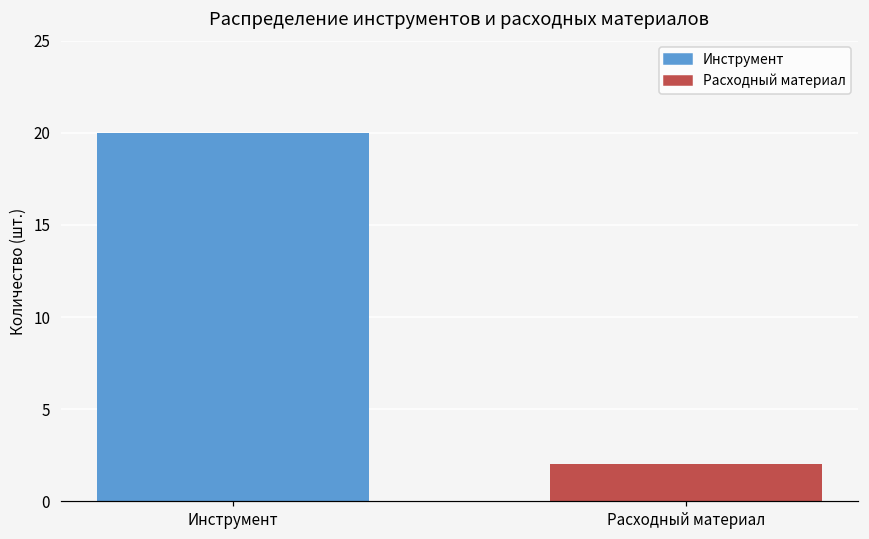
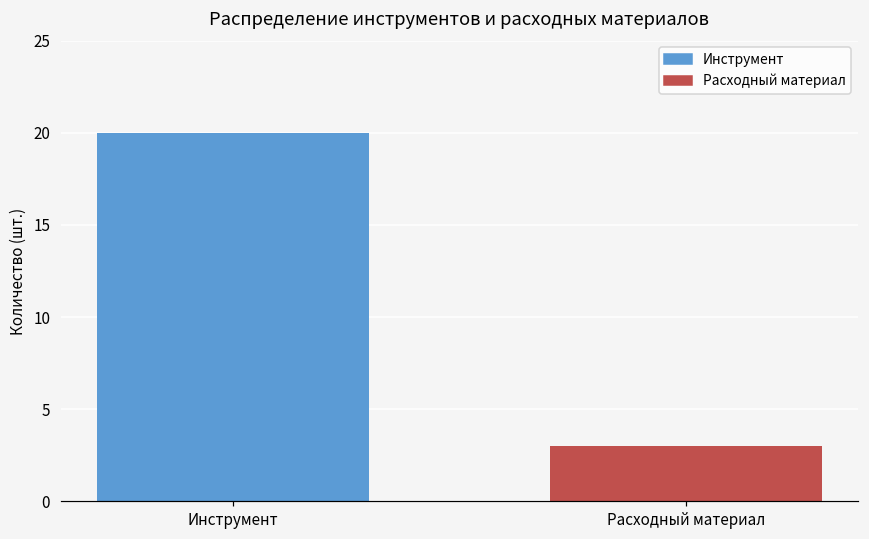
  {
    "Инструмент": 20,
-   "Расходный материал": 2
+   "Расходный материал": 3
  }
